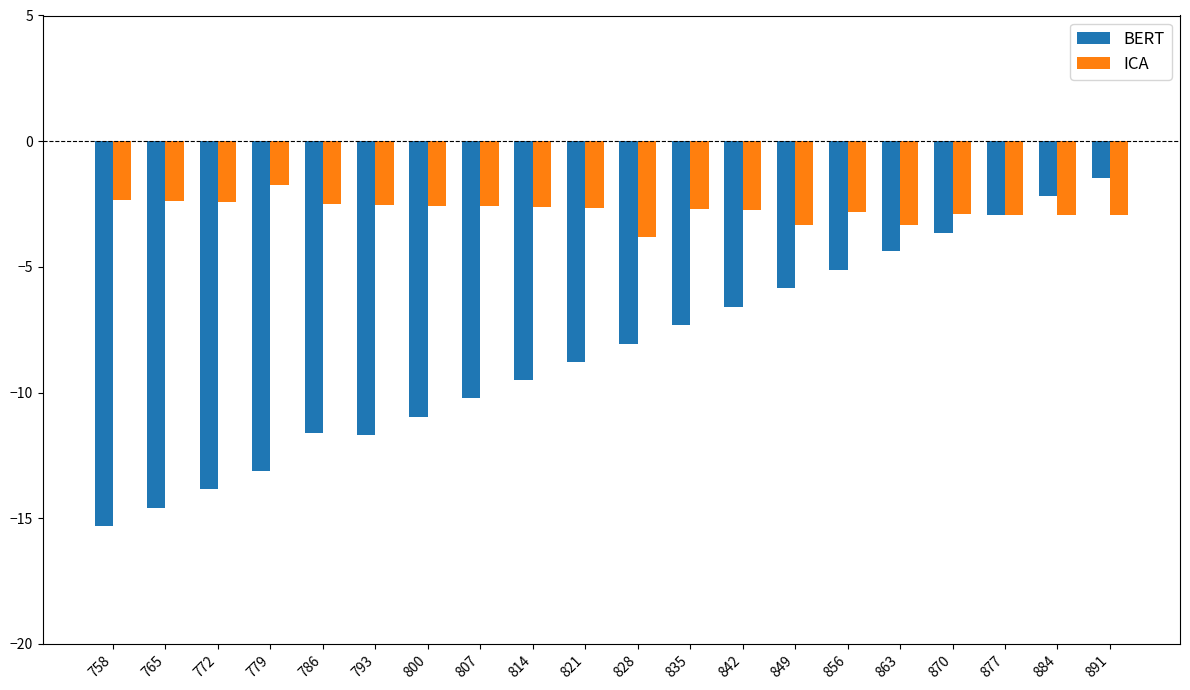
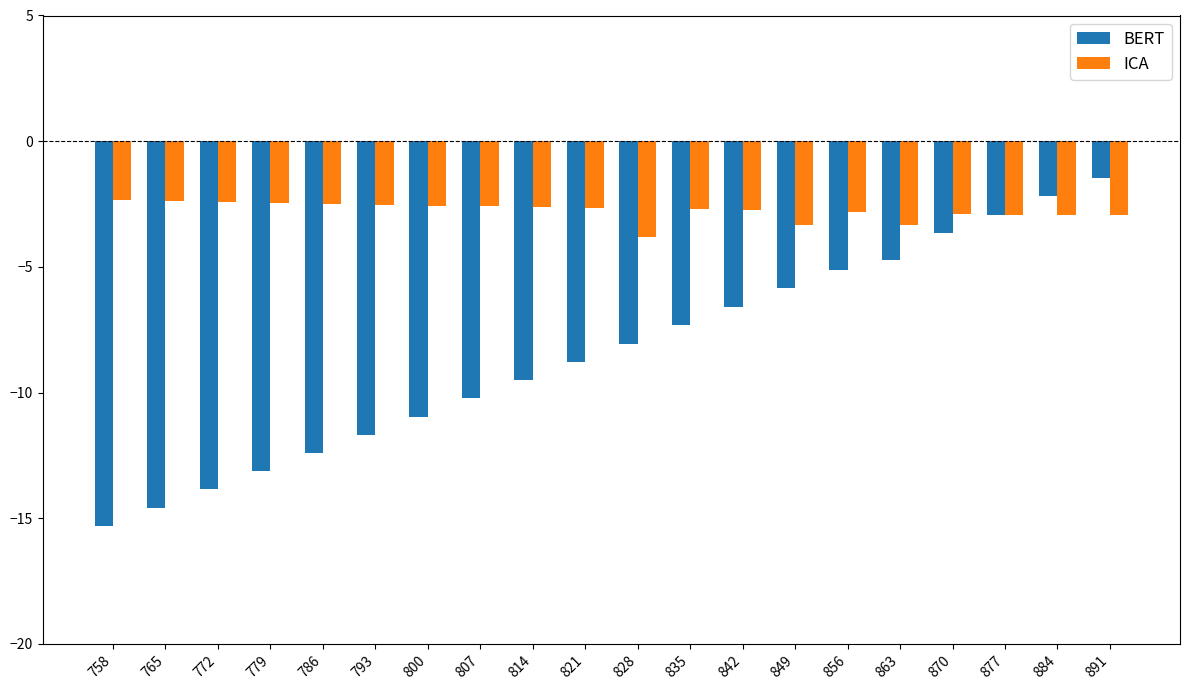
  {
    "BERT": {
      "758": -15.3,
      "765": -14.6,
      "772": -13.9,
      "779": -13.1,
-     "786": -11.6,
+     "786": -12.4,
      "793": -11.7,
      "800": -11.0,
      "807": -10.2,
      "814": -9.5,
      "821": -8.8,
      "828": -8.0,
      "835": -7.3,
      "842": -6.6,
      "849": -5.9,
      "856": -5.1,
-     "863": -4.4,
+     "863": -4.7,
      "870": -3.7,
      "877": -2.9,
      "884": -2.2,
      "891": -1.5
    },
    "ICA": {
      "758": -2.4,
      "765": -2.4,
      "772": -2.4,
-     "779": -1.8,
+     "779": -2.5,
      "786": -2.5,
      "793": -2.5,
      "800": -2.6,
      "807": -2.6,
      "814": -2.6,
      "821": -2.6,
      "828": -3.8,
      "835": -2.7,
      "842": -2.7,
      "849": -3.3,
      "856": -2.8,
      "863": -3.3,
      "870": -2.9,
      "877": -2.9,
      "884": -2.9,
      "891": -2.9
    }
  }
